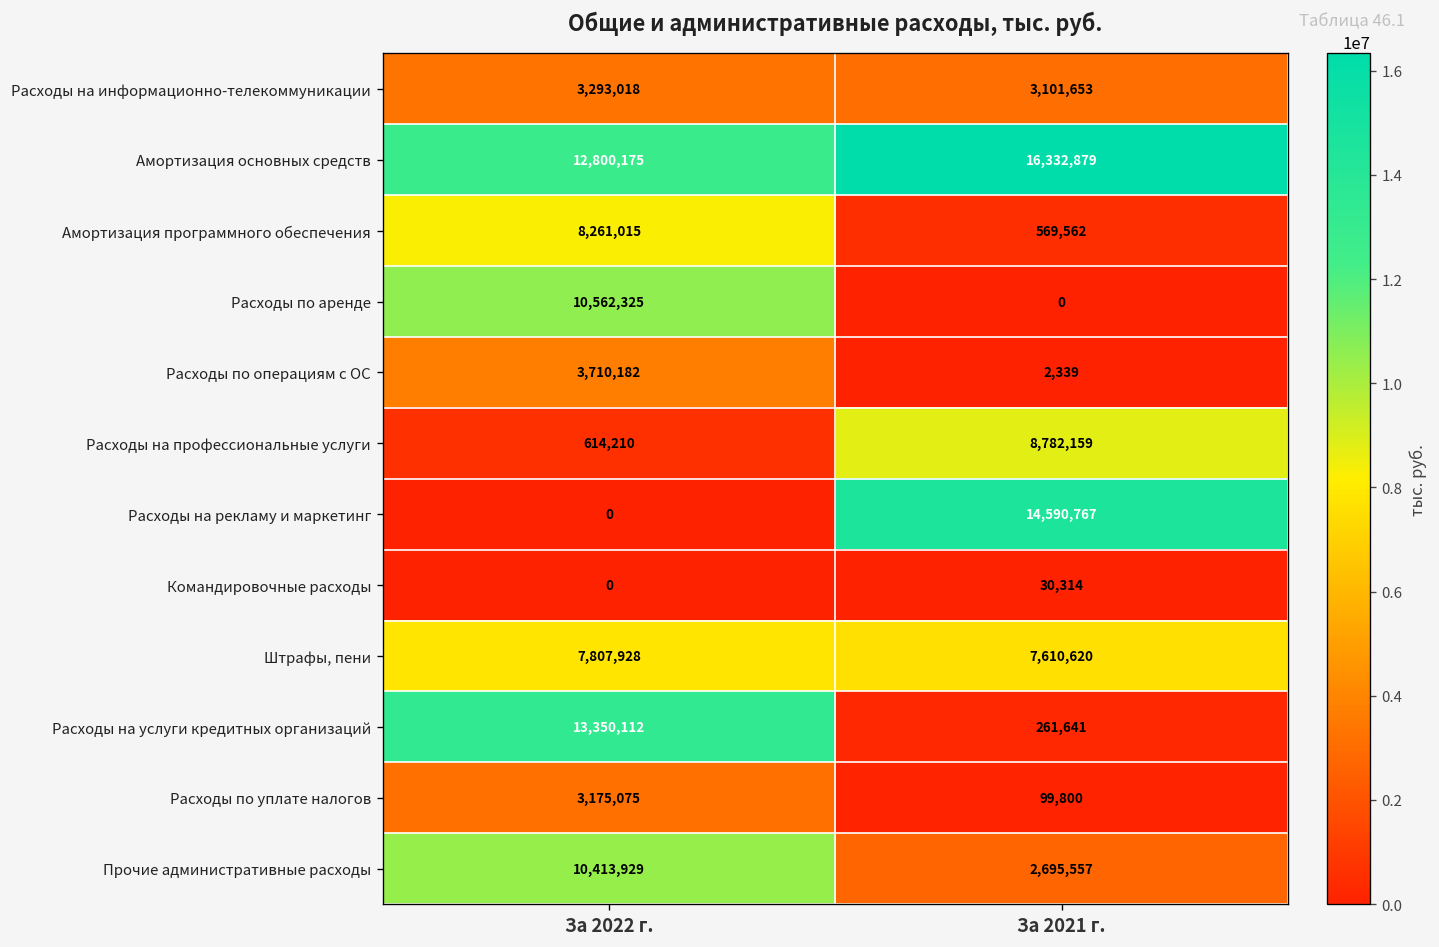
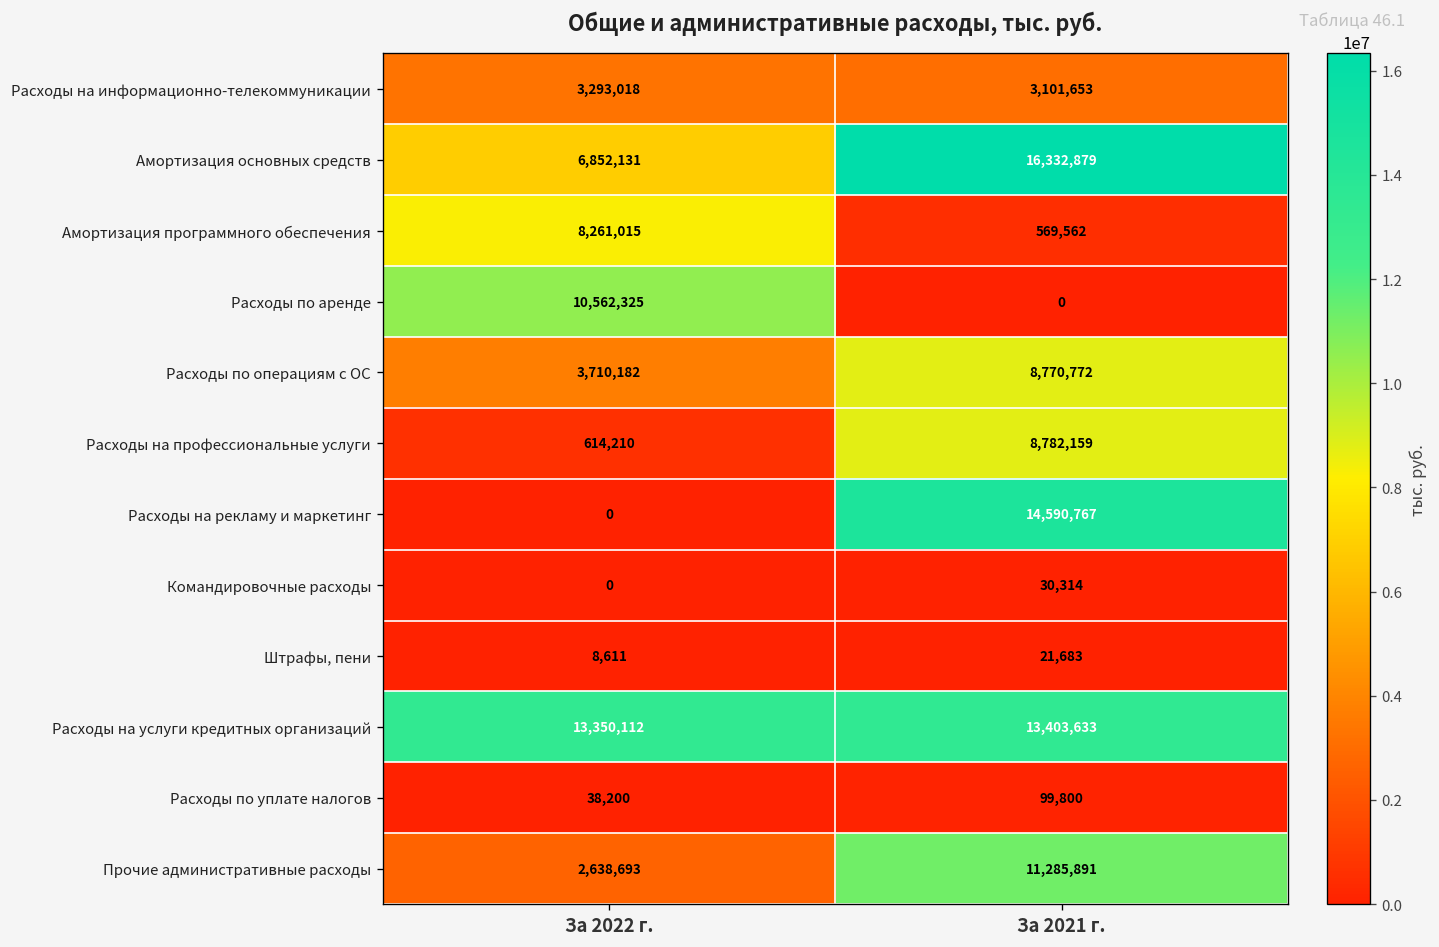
  {
    "Расходы на информационно-телекоммуникации": {
      "За 2022 г.": "3,293,018",
      "За 2021 г.": "3,101,653"
    },
    "Амортизация основных средств": {
-     "За 2022 г.": "12,800,175",
+     "За 2022 г.": "6,852,131",
      "За 2021 г.": "16,332,879"
    },
    "Амортизация программного обеспечения": {
      "За 2022 г.": "8,261,015",
      "За 2021 г.": "569,562"
    },
    "Расходы по аренде": {
      "За 2022 г.": "10,562,325",
      "За 2021 г.": "0"
    },
    "Расходы по операциям с ОС": {
      "За 2022 г.": "3,710,182",
-     "За 2021 г.": "2,339"
+     "За 2021 г.": "8,770,772"
    },
    "Расходы на профессиональные услуги": {
      "За 2022 г.": "614,210",
      "За 2021 г.": "8,782,159"
    },
    "Расходы на рекламу и маркетинг": {
      "За 2022 г.": "0",
      "За 2021 г.": "14,590,767"
    },
    "Командировочные расходы": {
      "За 2022 г.": "0",
      "За 2021 г.": "30,314"
    },
    "Штрафы, пени": {
-     "За 2022 г.": "7,807,928",
-     "За 2021 г.": "7,610,620"
+     "За 2022 г.": "8,611",
+     "За 2021 г.": "21,683"
    },
    "Расходы на услуги кредитных организаций": {
      "За 2022 г.": "13,350,112",
-     "За 2021 г.": "261,641"
+     "За 2021 г.": "13,403,633"
    },
    "Расходы по уплате налогов": {
-     "За 2022 г.": "3,175,075",
+     "За 2022 г.": "38,200",
      "За 2021 г.": "99,800"
    },
    "Прочие административные расходы": {
-     "За 2022 г.": "10,413,929",
-     "За 2021 г.": "2,695,557"
+     "За 2022 г.": "2,638,693",
+     "За 2021 г.": "11,285,891"
    }
  }
